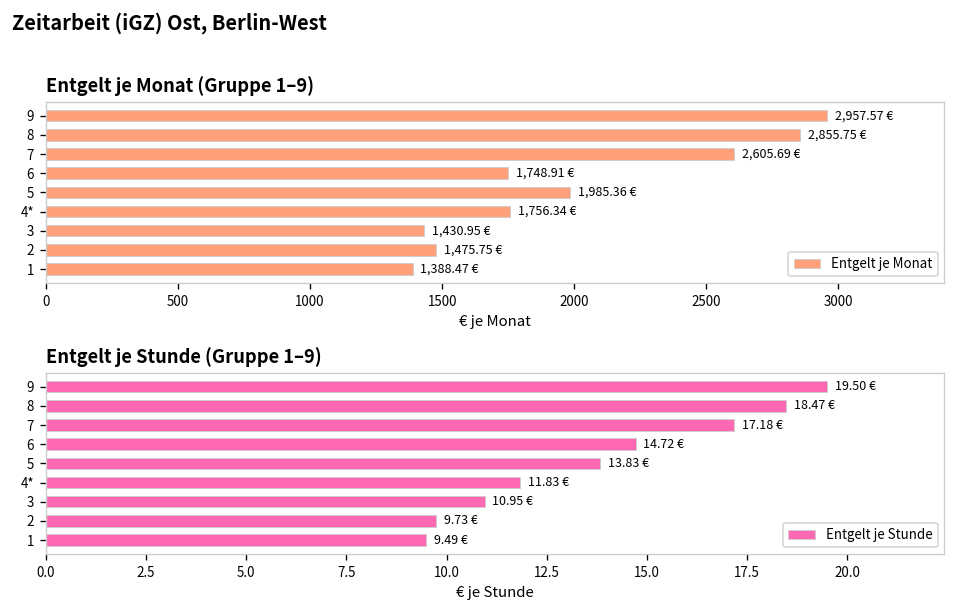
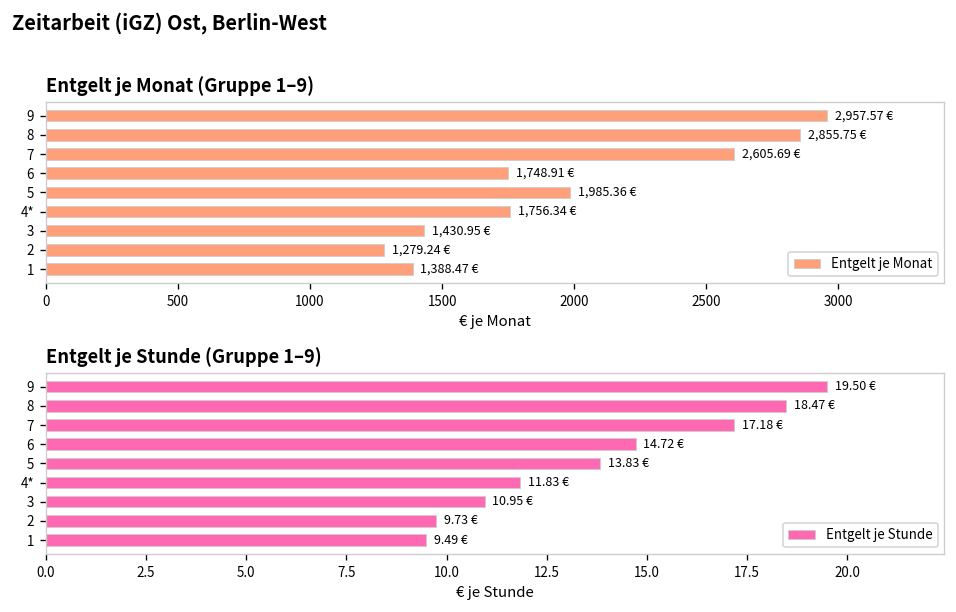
  {
    "Entgelt je Monat (Gruppe 1–9)": {
      "9": "2,957.57",
      "8": "2,855.75",
      "7": "2,605.69",
      "6": "1,748.91",
      "5": "1,985.36",
      "4*": "1,756.34",
      "3": "1,430.95",
-     "2": "1,475.75",
+     "2": "1,279.24",
      "1": "1,388.47"
    },
    "Entgelt je Stunde (Gruppe 1–9)": {
      "9": "19.50",
      "8": "18.47",
      "7": "17.18",
      "6": "14.72",
      "5": "13.83",
      "4*": "11.83",
      "3": "10.95",
      "2": "9.73",
      "1": "9.49"
    }
  }
